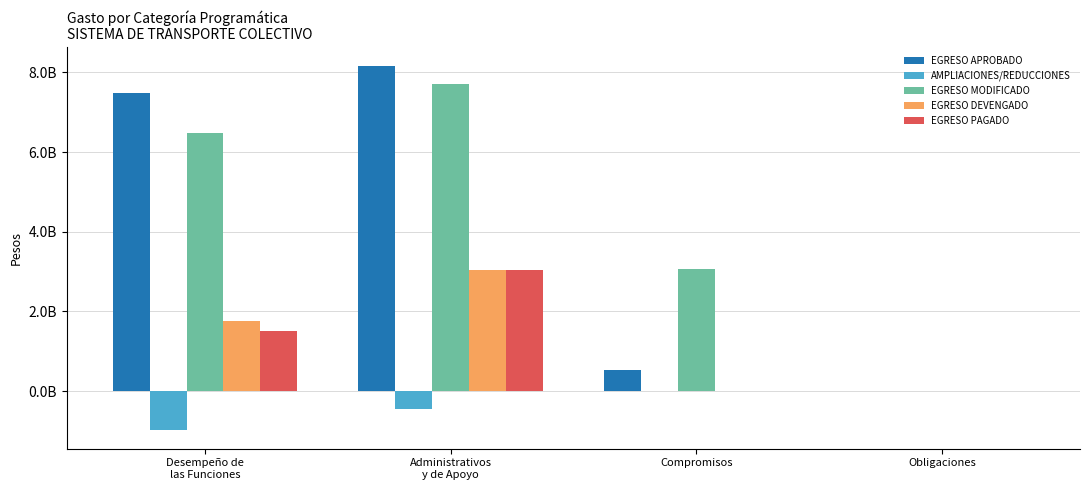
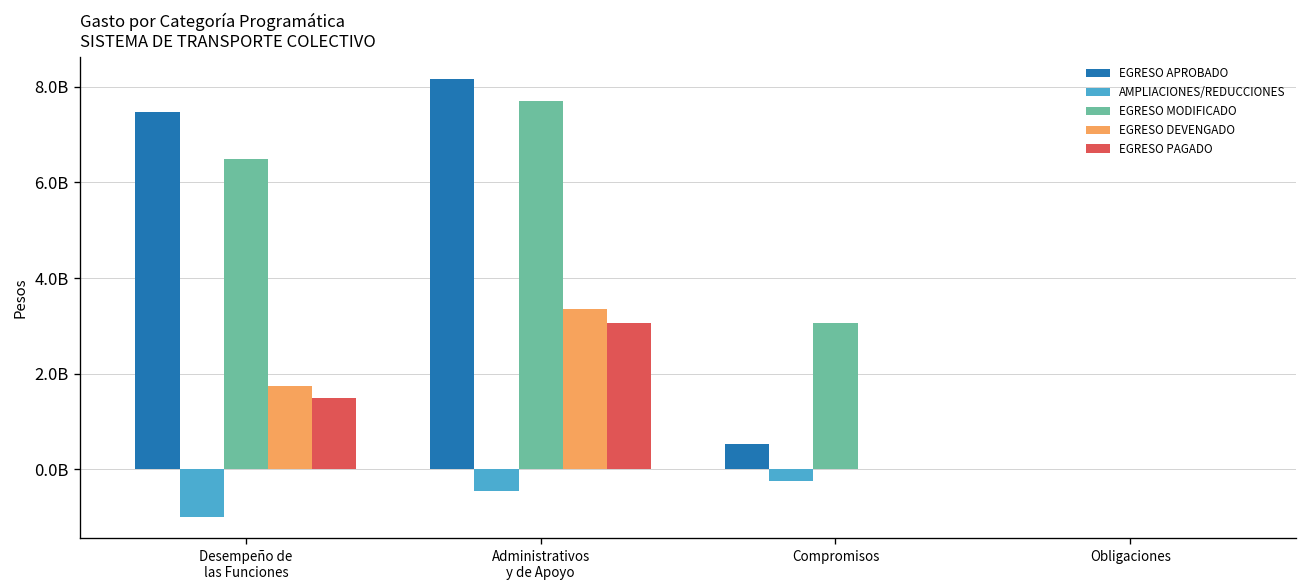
  {
    "EGRESO APROBADO": {
      "Desempeño de las Funciones": 7500000000,
      "Administrativos y de Apoyo": 8200000000,
      "Compromisos": 500000000,
      "Obligaciones": 0
    },
    "AMPLIACIONES/REDUCCIONES": {
      "Desempeño de las Funciones": -1000000000,
      "Administrativos y de Apoyo": -500000000,
-     "Compromisos": 0,
+     "Compromisos": -200000000,
      "Obligaciones": 0
    },
    "EGRESO MODIFICADO": {
      "Desempeño de las Funciones": 6500000000,
      "Administrativos y de Apoyo": 7700000000,
      "Compromisos": 3100000000,
      "Obligaciones": 0
    },
    "EGRESO DEVENGADO": {
      "Desempeño de las Funciones": 1700000000,
-     "Administrativos y de Apoyo": 3000000000,
+     "Administrativos y de Apoyo": 3300000000,
      "Compromisos": 0,
      "Obligaciones": 0
    },
    "EGRESO PAGADO": {
      "Desempeño de las Funciones": 1500000000,
      "Administrativos y de Apoyo": 3000000000,
      "Compromisos": 0,
      "Obligaciones": 0
    }
  }
